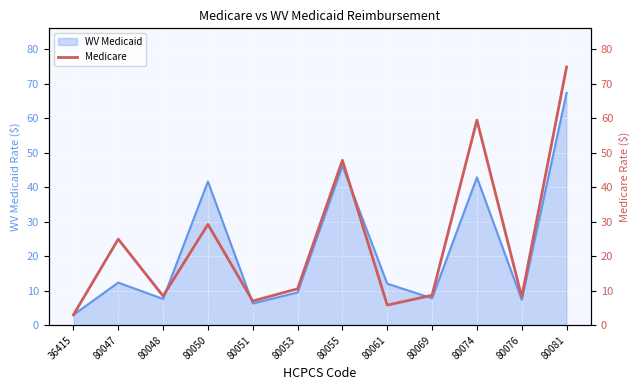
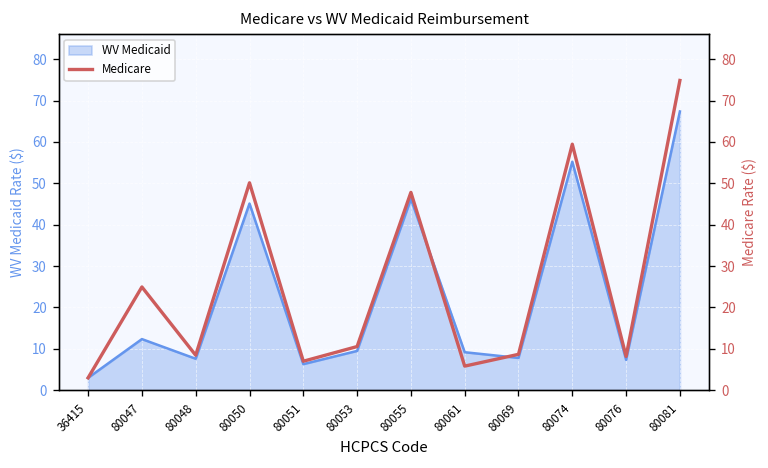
  {
    "WV Medicaid": {
      "36415": 3,
      "80047": 12,
      "80048": 8,
-     "80050": 42,
+     "80050": 45,
      "80051": 6,
      "80053": 10,
      "80055": 46,
-     "80061": 12,
+     "80061": 9,
      "80069": 8,
-     "80074": 43,
+     "80074": 55,
      "80076": 7,
      "80081": 67
    },
    "Medicare": {
      "36415": 3,
      "80047": 25,
      "80048": 8,
-     "80050": 29,
+     "80050": 50,
      "80051": 7,
      "80053": 11,
      "80055": 48,
      "80061": 6,
      "80069": 9,
      "80074": 59,
      "80076": 8,
      "80081": 75
    }
  }
